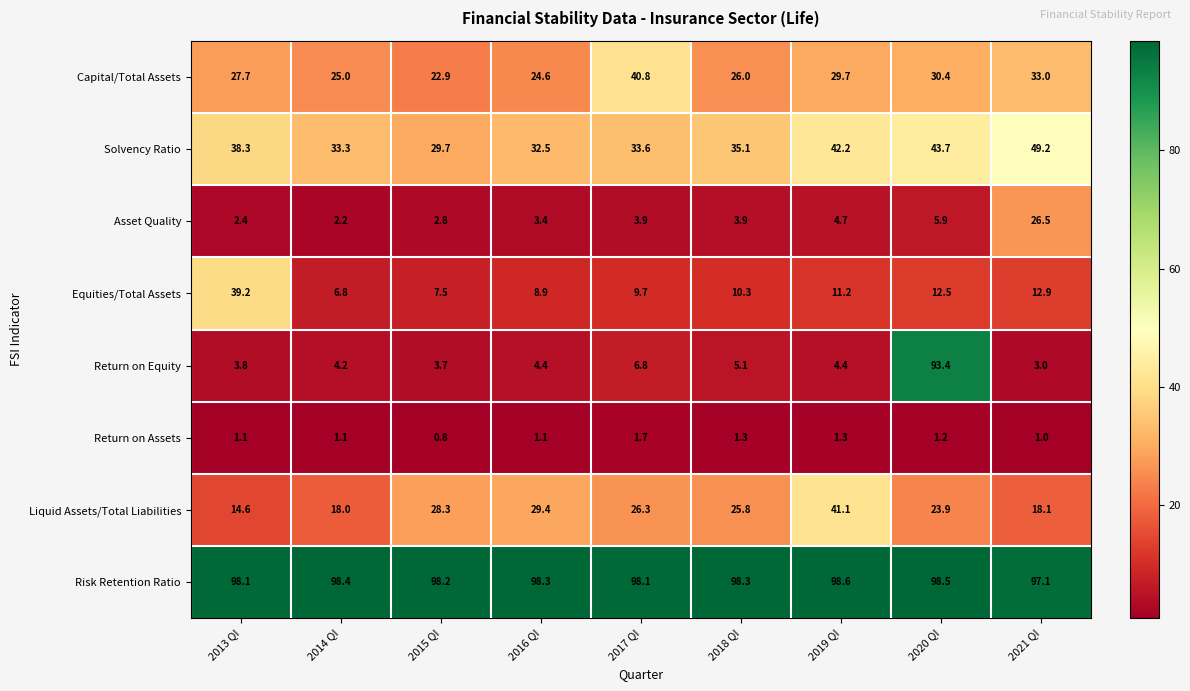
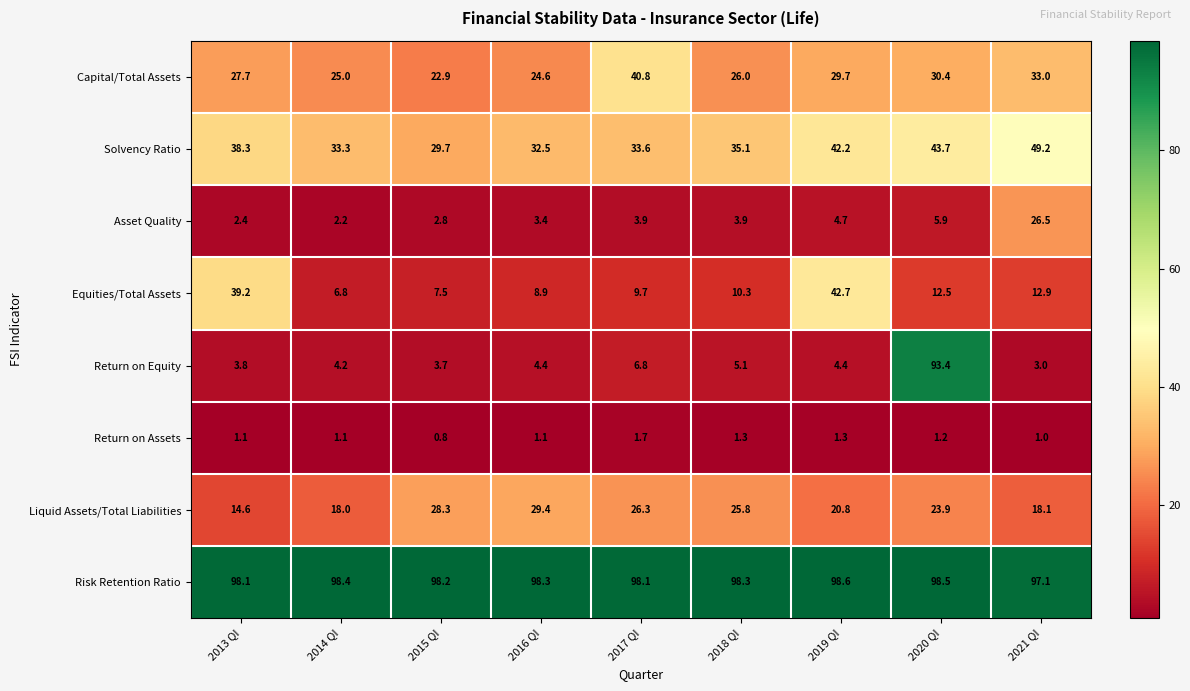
  {
    "Capital/Total Assets": {
      "2013 QI": 27.7,
      "2014 QI": 25.0,
      "2015 QI": 22.9,
      "2016 QI": 24.6,
      "2017 QI": 40.8,
      "2018 QI": 26.0,
      "2019 QI": 29.7,
      "2020 QI": 30.4,
      "2021 QI": 33.0
    },
    "Solvency Ratio": {
      "2013 QI": 38.3,
      "2014 QI": 33.3,
      "2015 QI": 29.7,
      "2016 QI": 32.5,
      "2017 QI": 33.6,
      "2018 QI": 35.1,
      "2019 QI": 42.2,
      "2020 QI": 43.7,
      "2021 QI": 49.2
    },
    "Asset Quality": {
      "2013 QI": 2.4,
      "2014 QI": 2.2,
      "2015 QI": 2.8,
      "2016 QI": 3.4,
      "2017 QI": 3.9,
      "2018 QI": 3.9,
      "2019 QI": 4.7,
      "2020 QI": 5.9,
      "2021 QI": 26.5
    },
    "Equities/Total Assets": {
      "2013 QI": 39.2,
      "2014 QI": 6.8,
      "2015 QI": 7.5,
      "2016 QI": 8.9,
      "2017 QI": 9.7,
      "2018 QI": 10.3,
-     "2019 QI": 11.2,
+     "2019 QI": 42.7,
      "2020 QI": 12.5,
      "2021 QI": 12.9
    },
    "Return on Equity": {
      "2013 QI": 3.8,
      "2014 QI": 4.2,
      "2015 QI": 3.7,
      "2016 QI": 4.4,
      "2017 QI": 6.8,
      "2018 QI": 5.1,
      "2019 QI": 4.4,
      "2020 QI": 93.4,
      "2021 QI": 3.0
    },
    "Return on Assets": {
      "2013 QI": 1.1,
      "2014 QI": 1.1,
      "2015 QI": 0.8,
      "2016 QI": 1.1,
      "2017 QI": 1.7,
      "2018 QI": 1.3,
      "2019 QI": 1.3,
      "2020 QI": 1.2,
      "2021 QI": 1.0
    },
    "Liquid Assets/Total Liabilities": {
      "2013 QI": 14.6,
      "2014 QI": 18.0,
      "2015 QI": 28.3,
      "2016 QI": 29.4,
      "2017 QI": 26.3,
      "2018 QI": 25.8,
-     "2019 QI": 41.1,
+     "2019 QI": 20.8,
      "2020 QI": 23.9,
      "2021 QI": 18.1
    },
    "Risk Retention Ratio": {
      "2013 QI": 98.1,
      "2014 QI": 98.4,
      "2015 QI": 98.2,
      "2016 QI": 98.3,
      "2017 QI": 98.1,
      "2018 QI": 98.3,
      "2019 QI": 98.6,
      "2020 QI": 98.5,
      "2021 QI": 97.1
    }
  }
